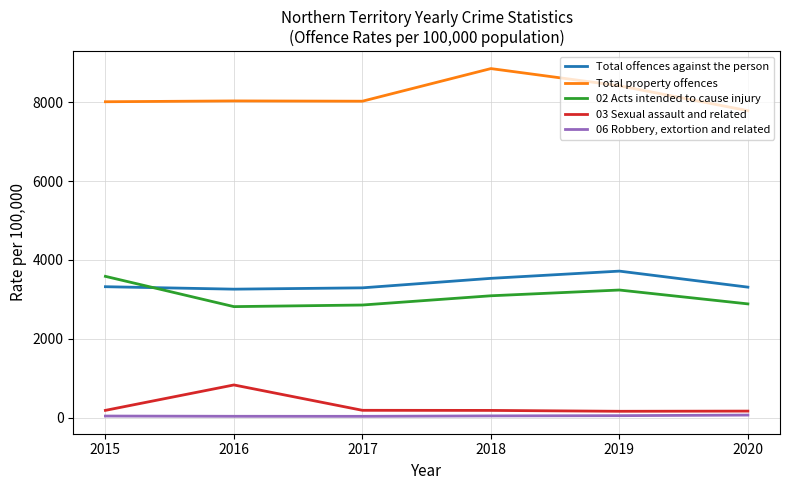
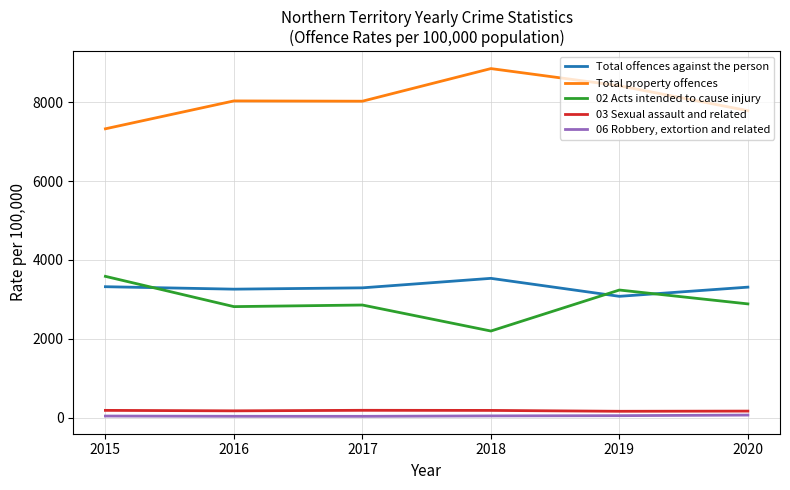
  {
    "Total offences against the person": {
      "2015": 3300,
      "2016": 3300,
      "2017": 3300,
      "2018": 3500,
-     "2019": 3700,
+     "2019": 3100,
      "2020": 3300
    },
    "Total property offences": {
-     "2015": 8000,
+     "2015": 7300,
      "2016": 8000,
      "2017": 8000,
      "2018": 8800
    },
    "02 Acts intended to cause injury": {
      "2015": 3600,
      "2016": 2800,
      "2017": 2900,
-     "2018": 3100,
+     "2018": 2200,
      "2019": 3200,
      "2020": 2900
    },
    "03 Sexual assault and related": {
      "2015": 200,
-     "2016": 800,
+     "2016": 200,
      "2017": 200,
      "2018": 200,
      "2019": 200,
      "2020": 200
    },
    "06 Robbery, extortion and related": {
      "2015": 0,
      "2016": 0,
      "2017": 0,
      "2018": 100,
      "2019": 100,
      "2020": 100
    }
  }
